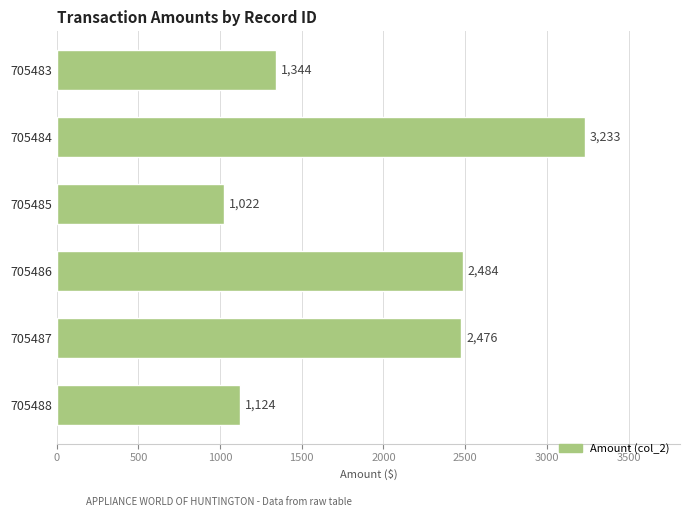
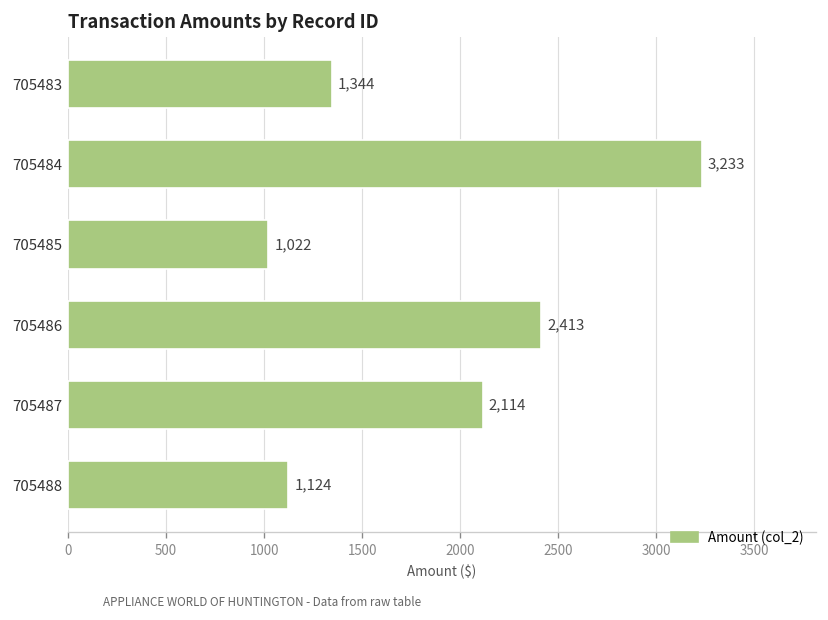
  {
    "705483": "1,344",
    "705484": "3,233",
    "705485": "1,022",
-   "705486": "2,484",
-   "705487": "2,476",
+   "705486": "2,413",
+   "705487": "2,114",
    "705488": "1,124"
  }
